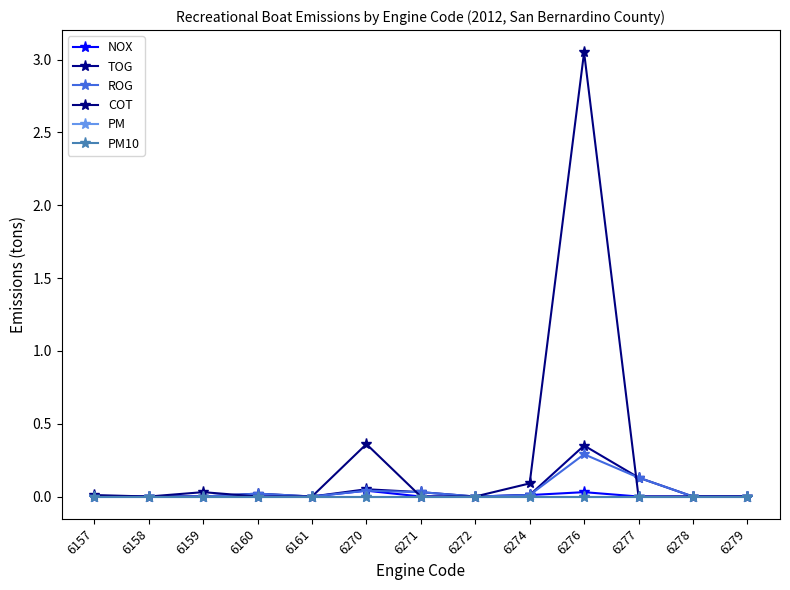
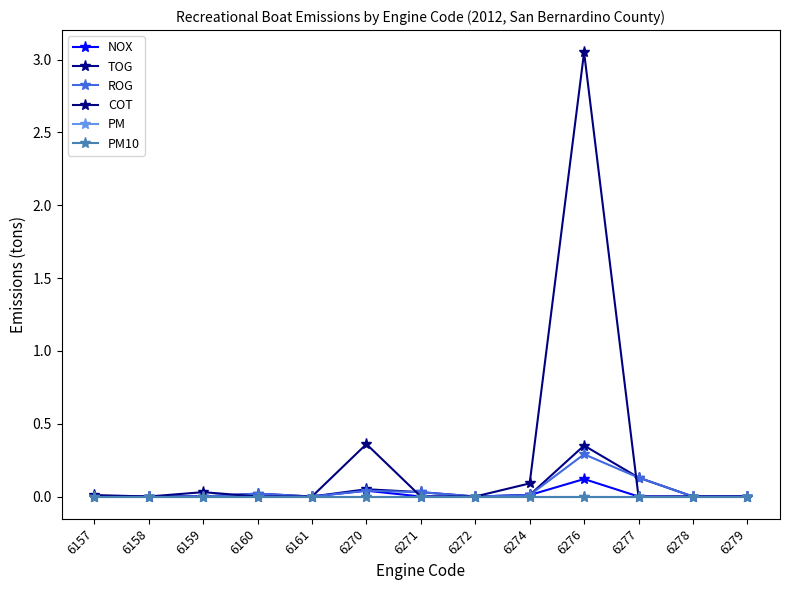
  {
    "NOX": {
-     "6276": 0.03
+     "6276": 0.12
    }
  }
